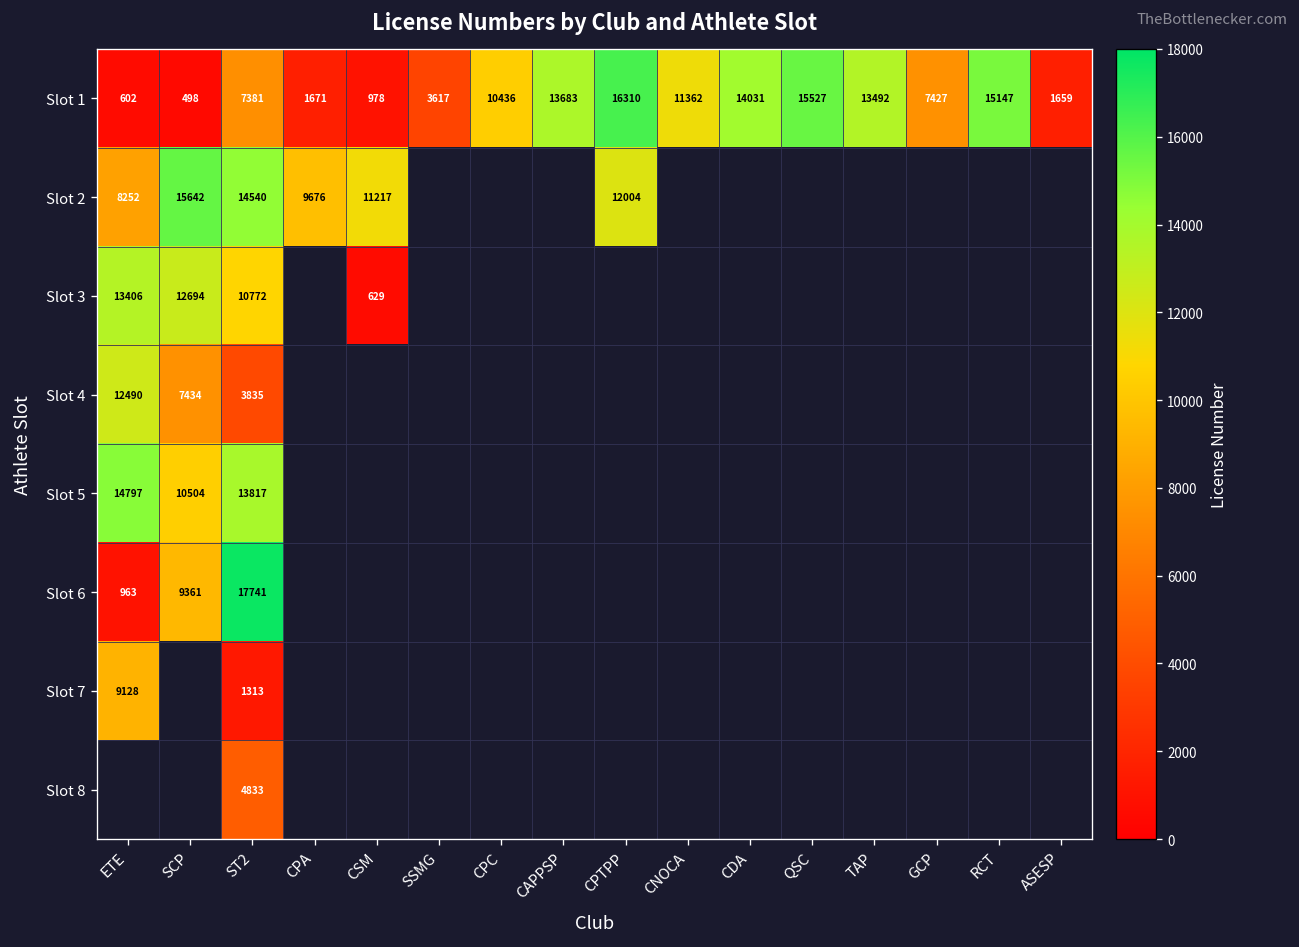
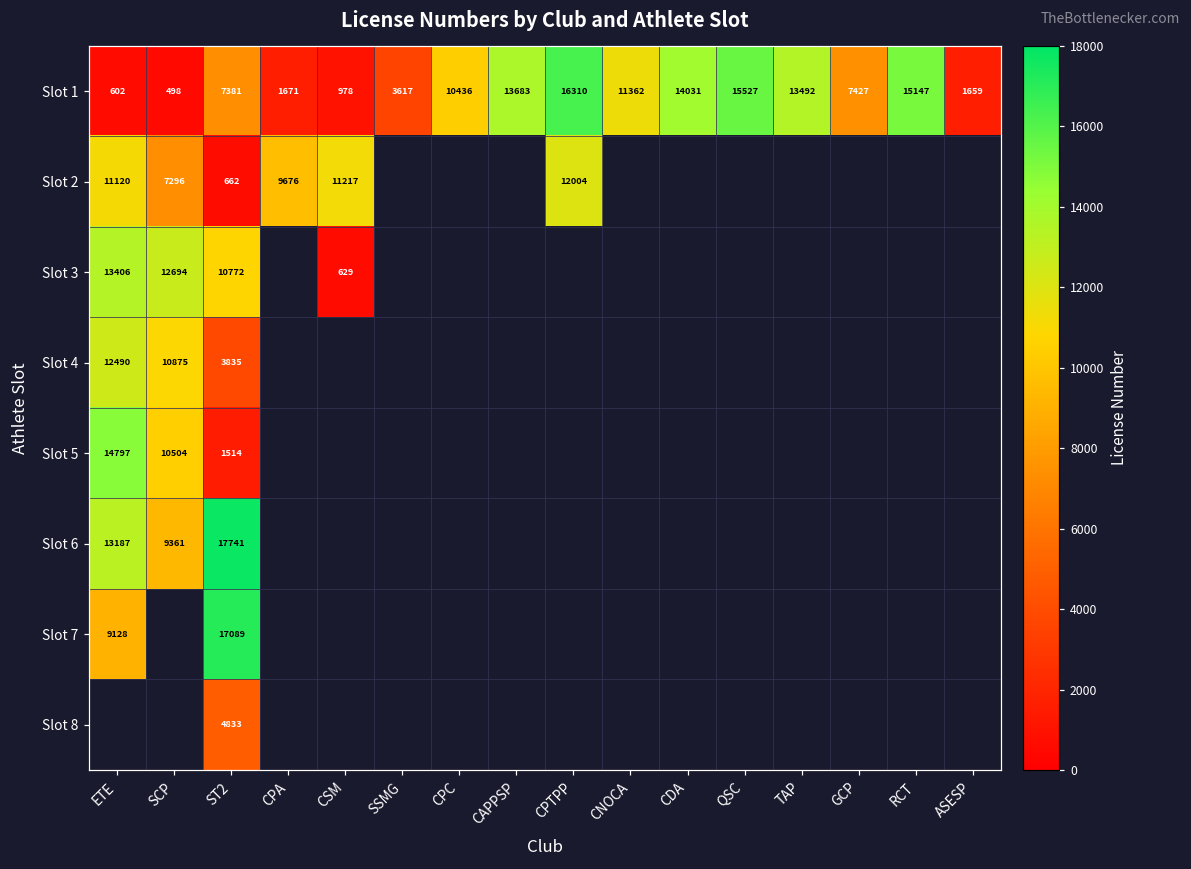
  {
    "Slot 1": {
      "ETE": 602,
      "SCP": 498,
      "ST2": 7381,
      "CPA": 1671,
      "CSM": 978,
      "SSMG": 3617,
      "CPC": 10436,
      "CAPPSP": 13683,
      "CPTPP": 16310,
      "CNOCA": 11362,
      "CDA": 14031,
      "QSC": 15527,
      "TAP": 13492,
      "GCP": 7427,
      "RCT": 15147,
      "ASESP": 1659
    },
    "Slot 2": {
-     "ETE": 8252,
-     "SCP": 15642,
-     "ST2": 14540,
+     "ETE": 11120,
+     "SCP": 7296,
+     "ST2": 662,
      "CPA": 9676,
      "CSM": 11217,
      "CPTPP": 12004
    },
    "Slot 3": {
      "ETE": 13406,
      "SCP": 12694,
      "ST2": 10772,
      "CSM": 629
    },
    "Slot 4": {
      "ETE": 12490,
-     "SCP": 7434,
+     "SCP": 10875,
      "ST2": 3835
    },
    "Slot 5": {
      "ETE": 14797,
      "SCP": 10504,
-     "ST2": 13817
+     "ST2": 1514
    },
    "Slot 6": {
-     "ETE": 963,
+     "ETE": 13187,
      "SCP": 9361,
      "ST2": 17741
    },
    "Slot 7": {
      "ETE": 9128,
-     "ST2": 1313
+     "ST2": 17089
    },
    "Slot 8": {
      "ST2": 4833
    }
  }
